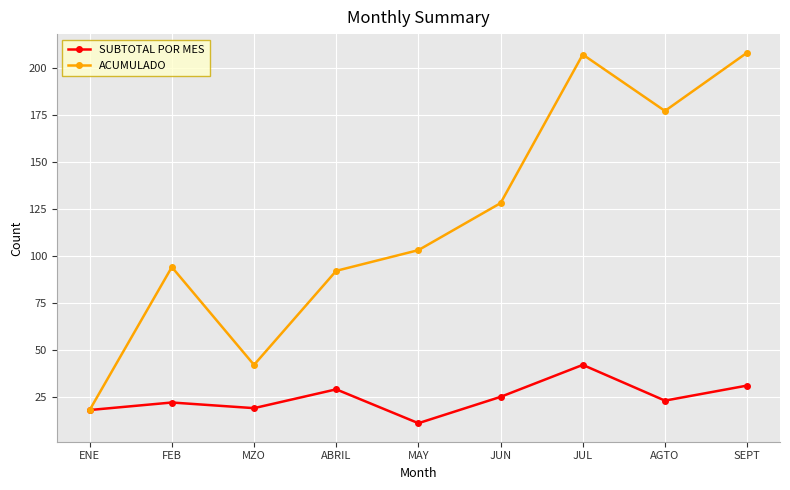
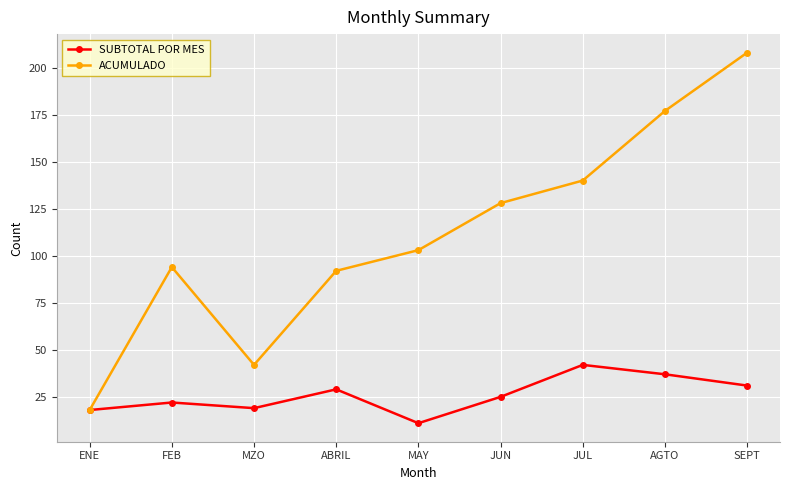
  {
    "SUBTOTAL POR MES": {
      "FEB": 22,
      "MZO": 19,
      "ABRIL": 29,
      "MAY": 11,
      "JUN": 25,
      "JUL": 42,
-     "AGTO": 23,
+     "AGTO": 37,
      "SEPT": 31
    },
    "ACUMULADO": {
      "FEB": 94,
      "MZO": 42,
      "ABRIL": 92,
      "MAY": 103,
      "JUN": 128,
-     "JUL": 207,
+     "JUL": 140,
      "AGTO": 177,
      "SEPT": 208
    }
  }
